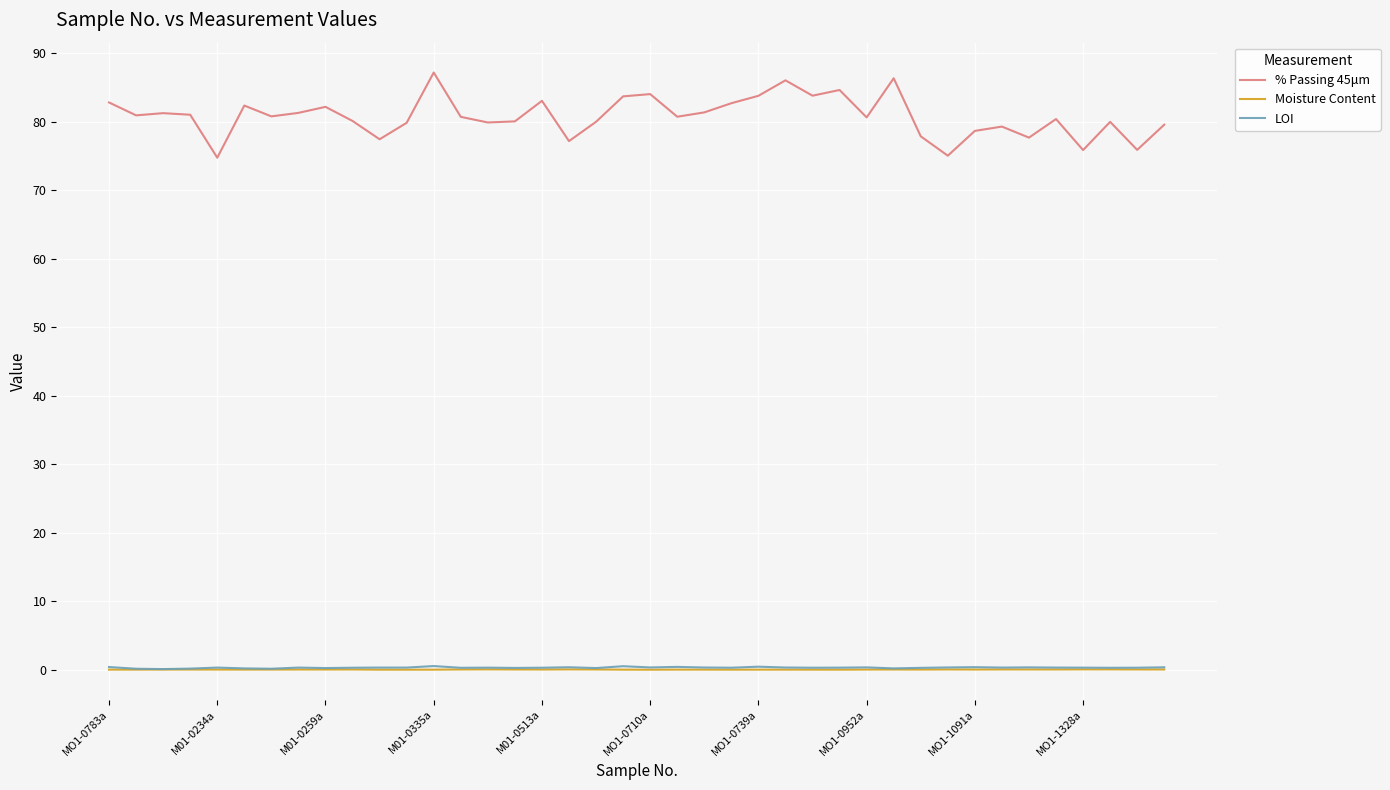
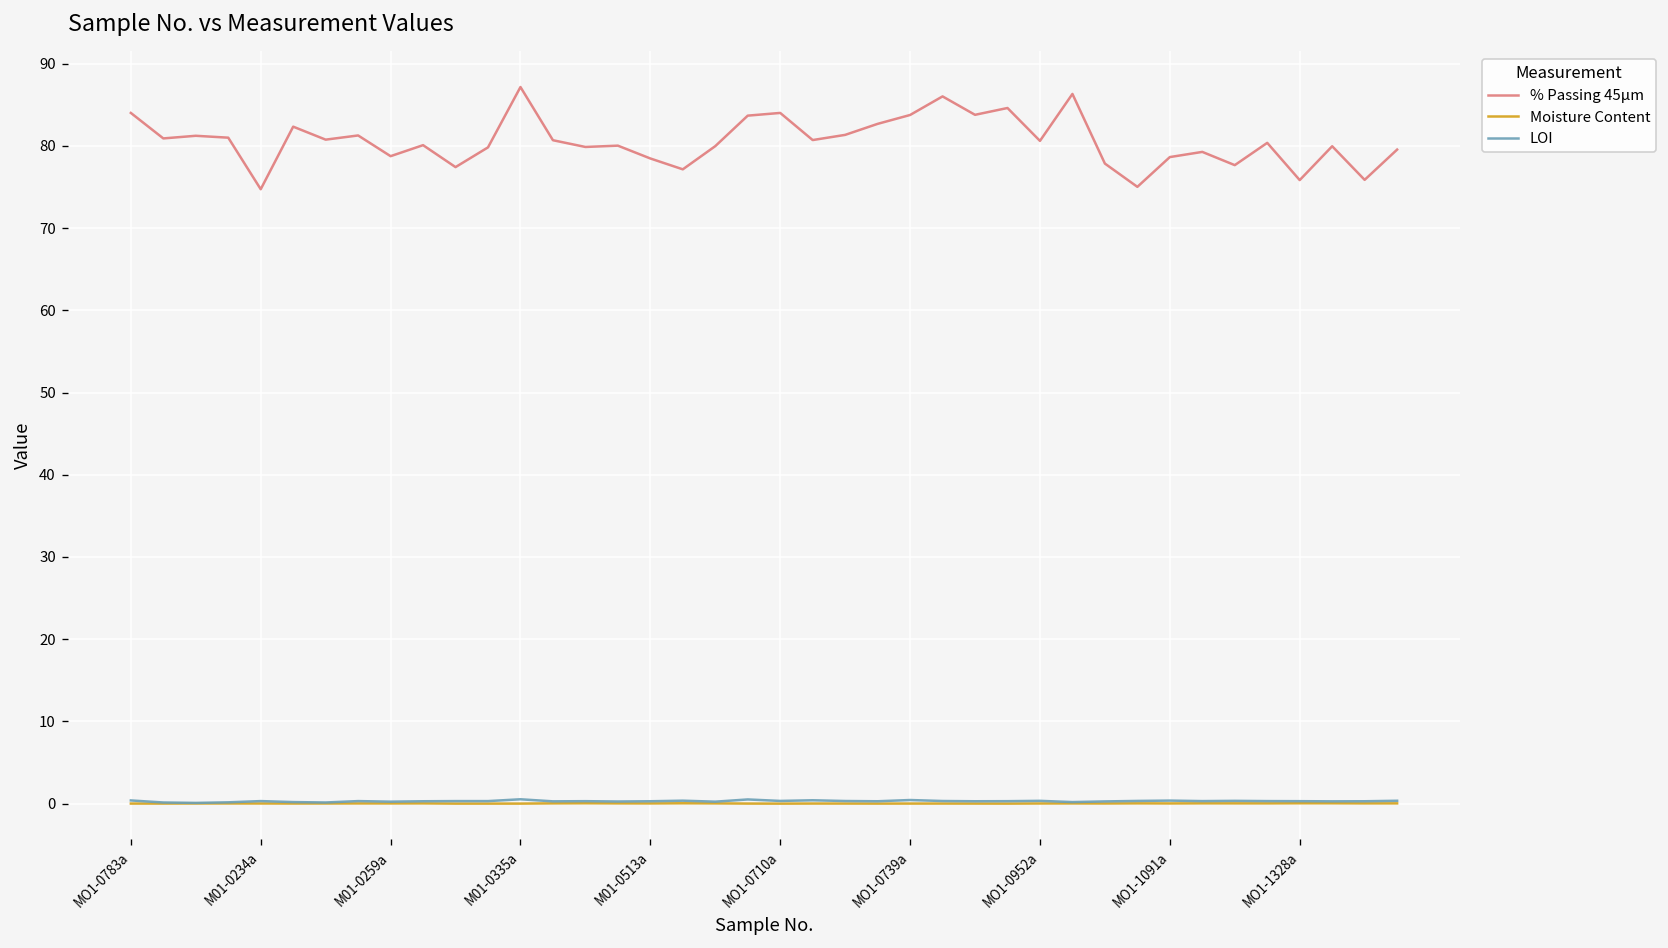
  {
    "% Passing 45μm": {
-     "MO1-0783a": 83,
+     "MO1-0783a": 84,
      "M01-0234a": 75,
-     "M01-0259a": 82,
+     "M01-0259a": 79,
      "M01-0335a": 87,
-     "M01-0513a": 83,
+     "M01-0513a": 78,
      "MO1-0710a": 84,
      "MO1-0739a": 84,
      "MO1-0952a": 81,
      "MO1-1091a": 79,
      "MO1-1328a": 76
    },
    "Moisture Content": {
      "MO1-0783a": 0,
      "M01-0335a": 0,
      "MO1-0739a": 0
    },
    "LOI": {
      "MO1-0783a": 0,
      "M01-0335a": 1,
      "MO1-0739a": 0
    }
  }
